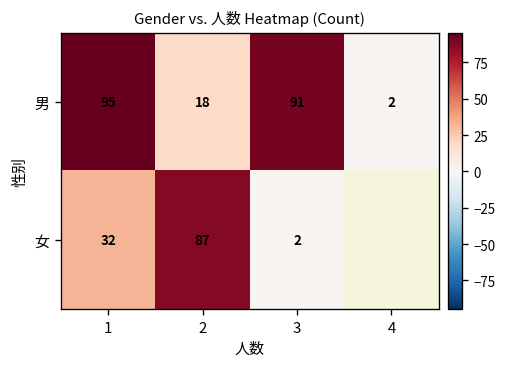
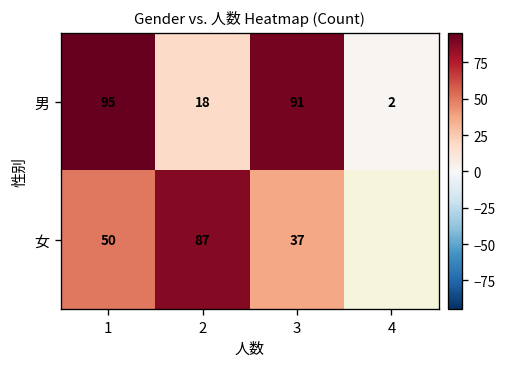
  {
    "男": {
      "1": 95,
      "2": 18,
      "3": 91,
      "4": 2
    },
    "女": {
-     "1": 32,
+     "1": 50,
      "2": 87,
-     "3": 2
+     "3": 37
    }
  }
